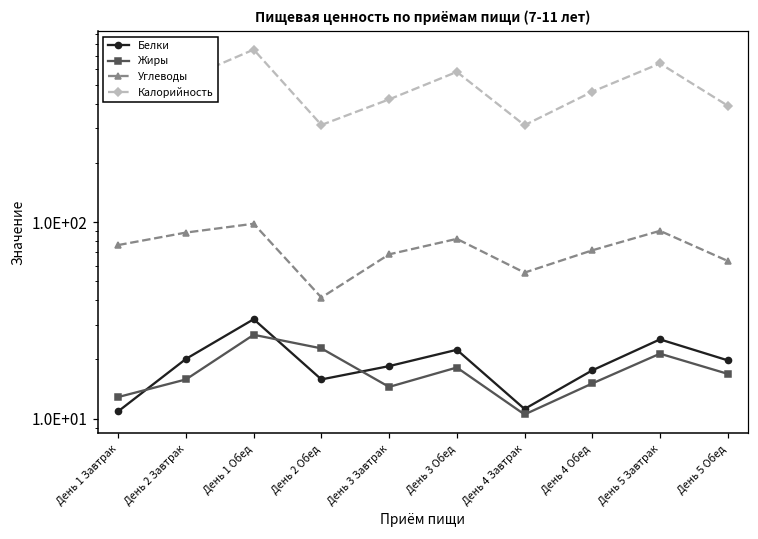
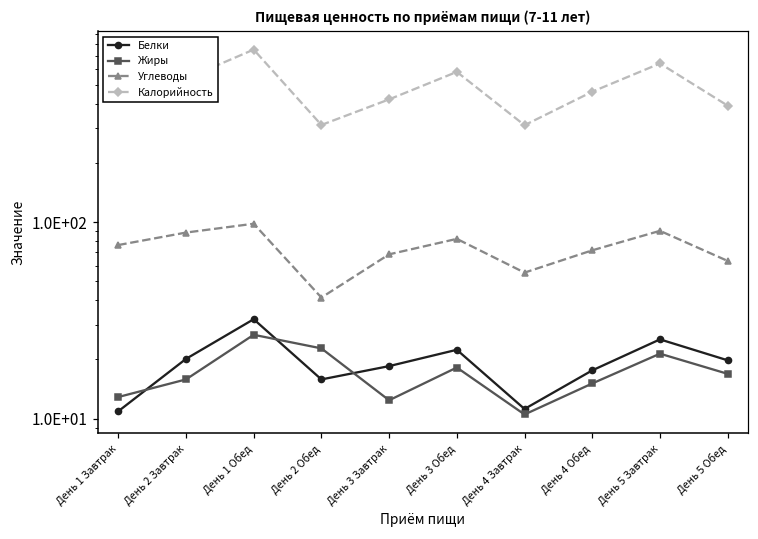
  {
    "Белки": {
      "День 1 Завтрак": 11,
      "День 2 Завтрак": 20,
      "День 1 Обед": 32,
      "День 2 Обед": 16,
      "День 3 Завтрак": 19,
      "День 3 Обед": 22,
      "День 4 Завтрак": 11,
      "День 4 Обед": 18,
      "День 5 Завтрак": 25,
      "День 5 Обед": 20
    },
    "Жиры": {
      "День 1 Завтрак": 13,
      "День 2 Завтрак": 16,
      "День 1 Обед": 27,
      "День 2 Обед": 23,
-     "День 3 Завтрак": 15,
+     "День 3 Завтрак": 12,
      "День 3 Обед": 18,
      "День 4 Завтрак": 11,
      "День 4 Обед": 15,
      "День 5 Завтрак": 21,
      "День 5 Обед": 17
    },
    "Углеводы": {
      "День 1 Завтрак": 76,
      "День 2 Завтрак": 90,
      "День 1 Обед": 100,
      "День 2 Обед": 41,
      "День 3 Завтрак": 69,
      "День 3 Обед": 80,
      "День 4 Завтрак": 55,
      "День 4 Обед": 72,
      "День 5 Завтрак": 90,
      "День 5 Обед": 63
    },
    "Калорийность": {
      "День 1 Обед": 750,
      "День 2 Обед": 310,
      "День 3 Завтрак": 420,
      "День 3 Обед": 580,
      "День 4 Завтрак": 310,
      "День 4 Обед": 460,
      "День 5 Завтрак": 640,
      "День 5 Обед": 390
    }
  }
